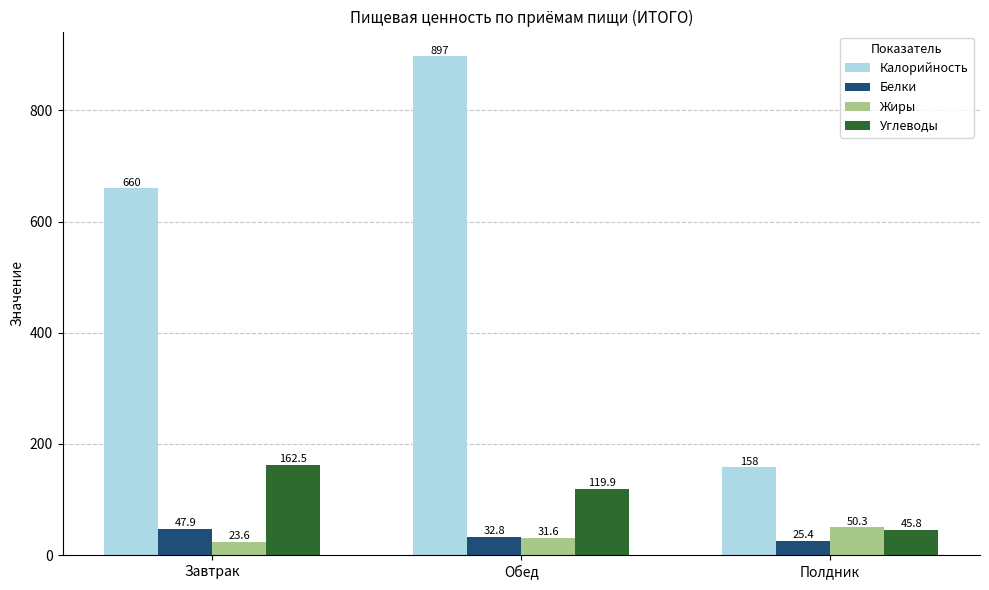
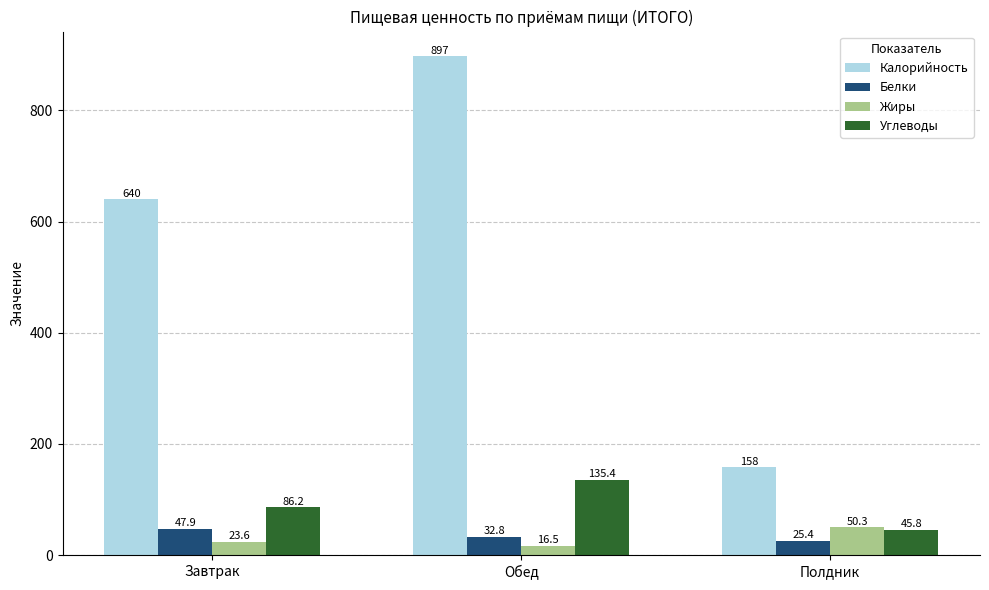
  {
    "Калорийность": {
-     "Завтрак": 660,
+     "Завтрак": 640,
      "Обед": 897,
      "Полдник": 158
    },
    "Белки": {
      "Завтрак": 47.9,
      "Обед": 32.8,
      "Полдник": 25.4
    },
    "Жиры": {
      "Завтрак": 23.6,
-     "Обед": 31.6,
+     "Обед": 16.5,
      "Полдник": 50.3
    },
    "Углеводы": {
-     "Завтрак": 162.5,
-     "Обед": 119.9,
+     "Завтрак": 86.2,
+     "Обед": 135.4,
      "Полдник": 45.8
    }
  }
